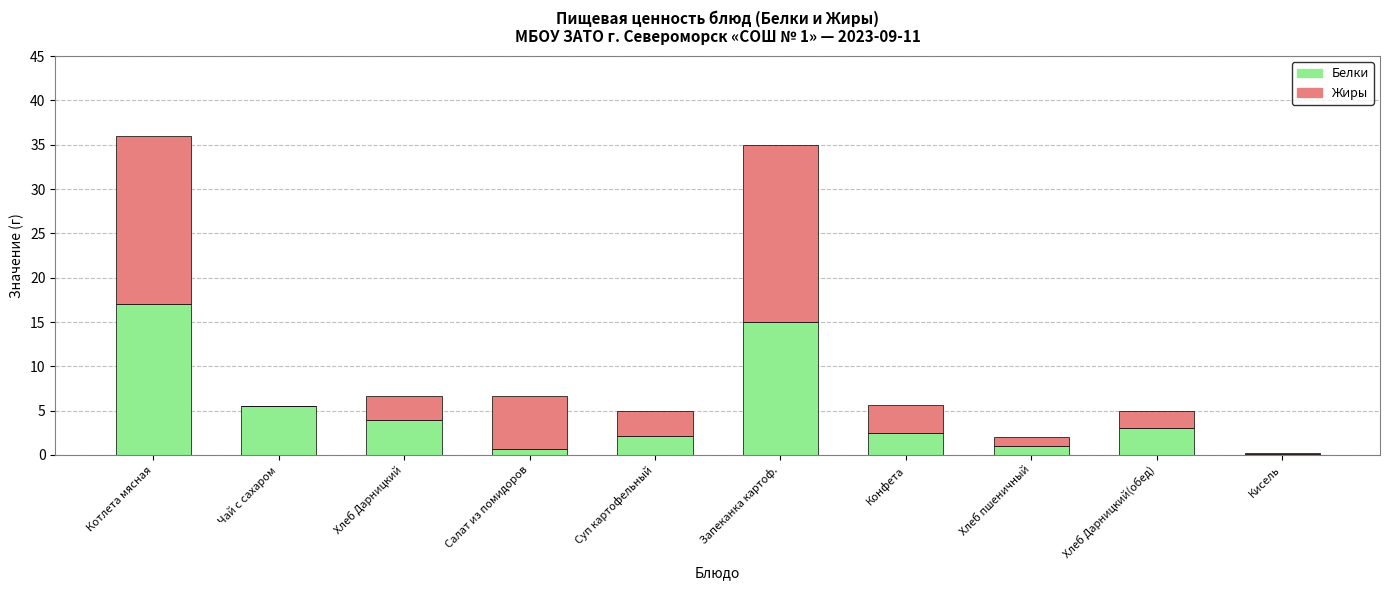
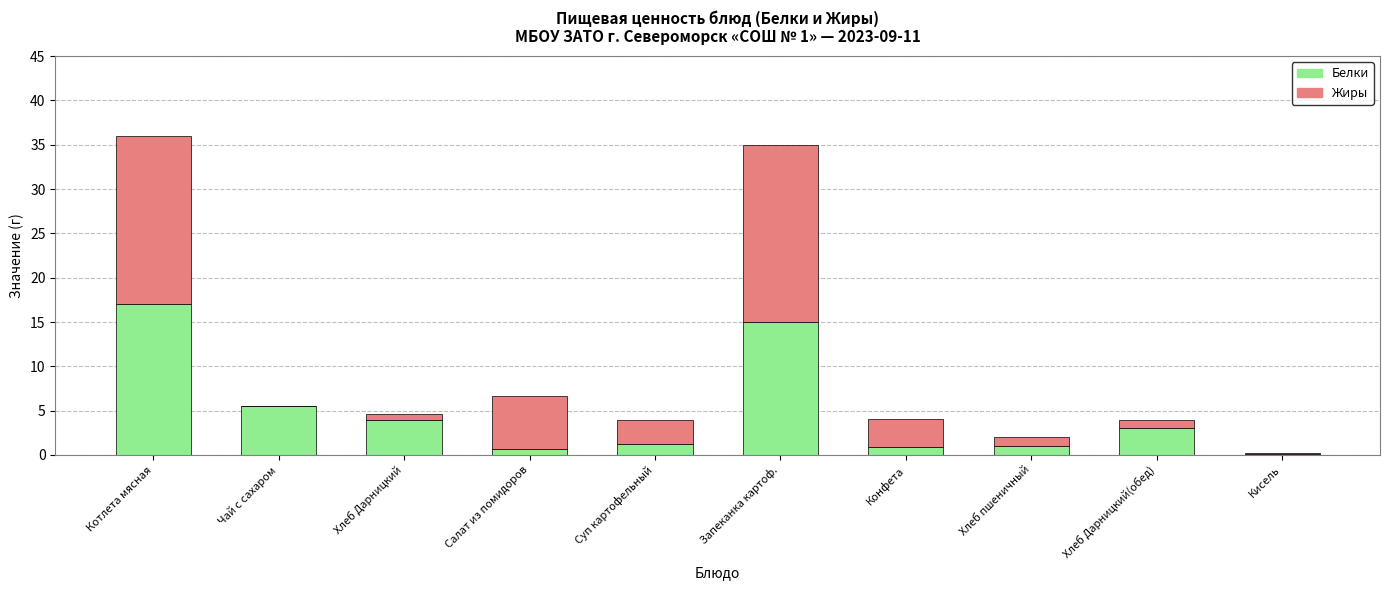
  {
    "Белки": {
      "Котлета мясная": 17,
      "Чай с сахаром": 6,
      "Хлеб Дарницкий": 4,
      "Салат из помидоров": 1,
-     "Суп картофельный": 2,
+     "Суп картофельный": 1,
      "Запеканка картоф.": 15,
-     "Конфета": 2,
+     "Конфета": 1,
      "Хлеб пшеничный": 1,
      "Хлеб Дарницкий(обед)": 3
    },
    "Жиры": {
      "Котлета мясная": 19,
      "Чай с сахаром": 0,
-     "Хлеб Дарницкий": 3,
+     "Хлеб Дарницкий": 1,
      "Салат из помидоров": 6,
      "Суп картофельный": 3,
      "Запеканка картоф.": 20,
      "Конфета": 3,
      "Хлеб пшеничный": 1,
-     "Хлеб Дарницкий(обед)": 2
+     "Хлеб Дарницкий(обед)": 1
    }
  }
